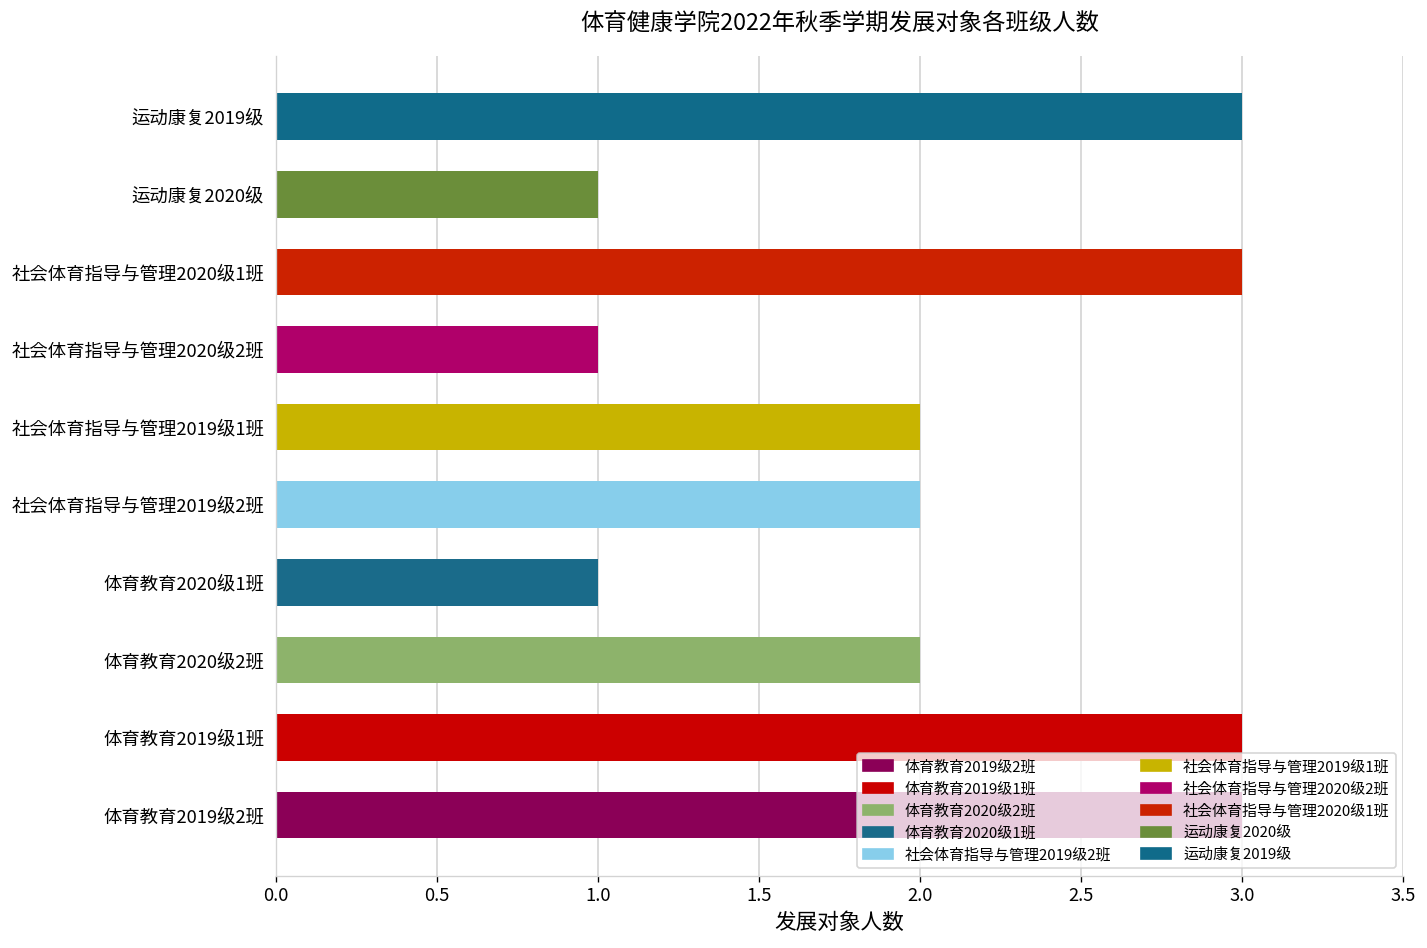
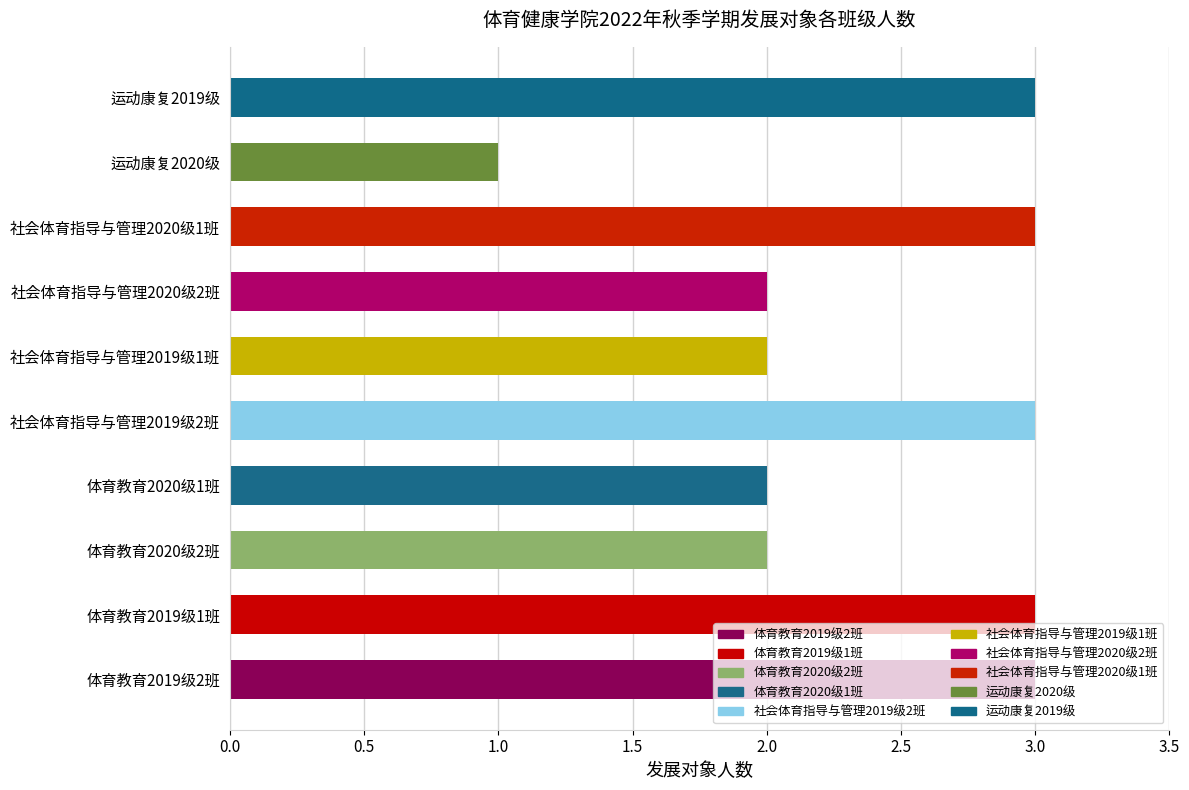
  {
    "运动康复2019级": 3,
    "运动康复2020级": 1,
    "社会体育指导与管理2020级1班": 3,
-   "社会体育指导与管理2020级2班": 1,
+   "社会体育指导与管理2020级2班": 2,
    "社会体育指导与管理2019级1班": 2,
-   "社会体育指导与管理2019级2班": 2,
-   "体育教育2020级1班": 1,
+   "社会体育指导与管理2019级2班": 3,
+   "体育教育2020级1班": 2,
    "体育教育2020级2班": 2,
    "体育教育2019级1班": 3
  }
